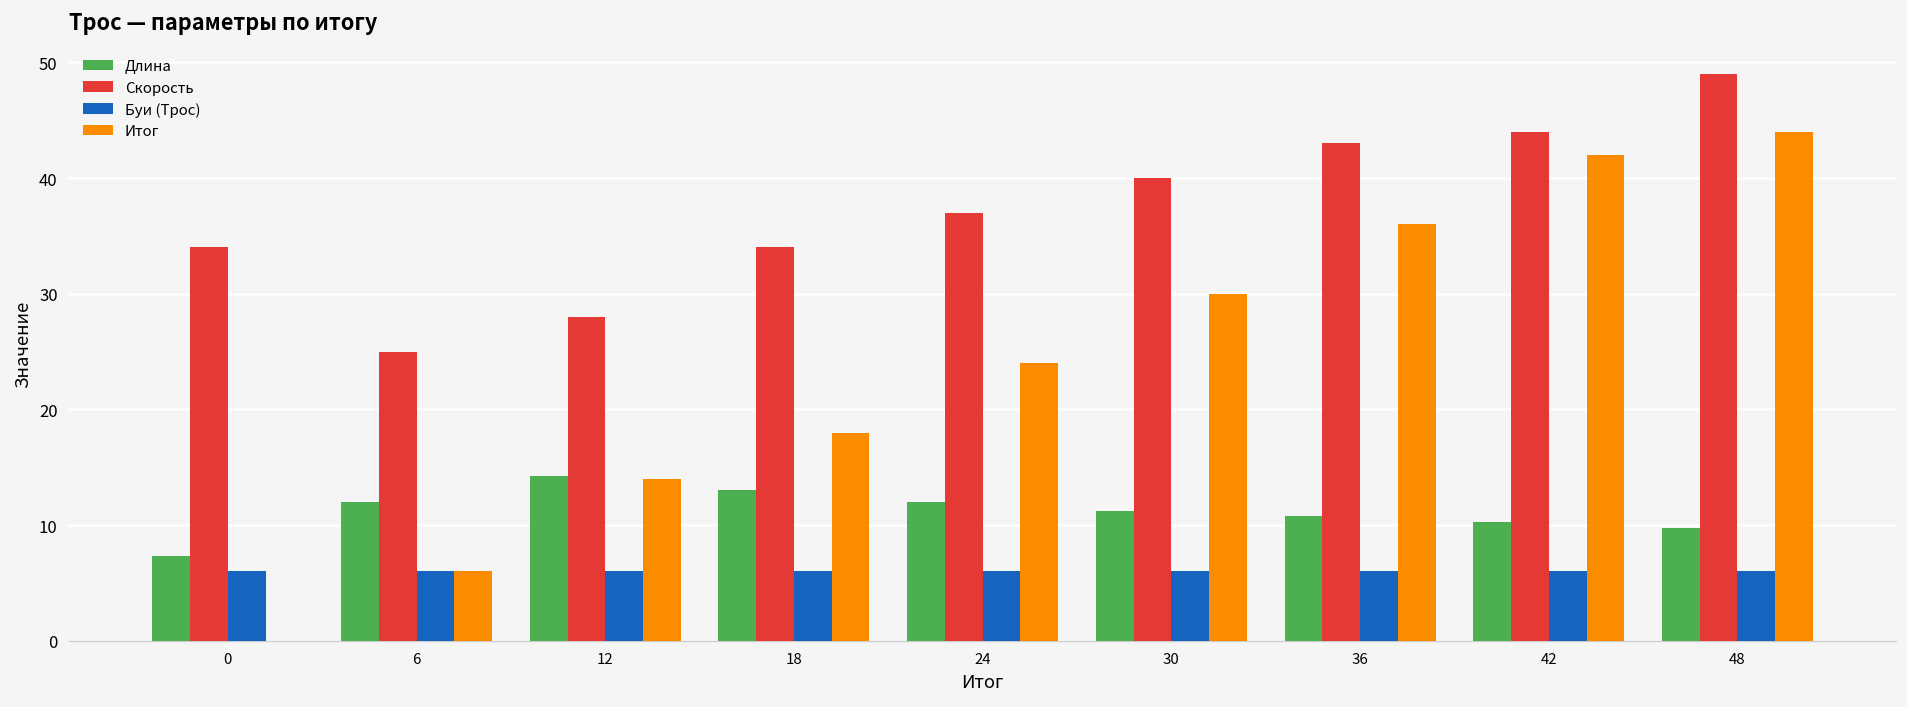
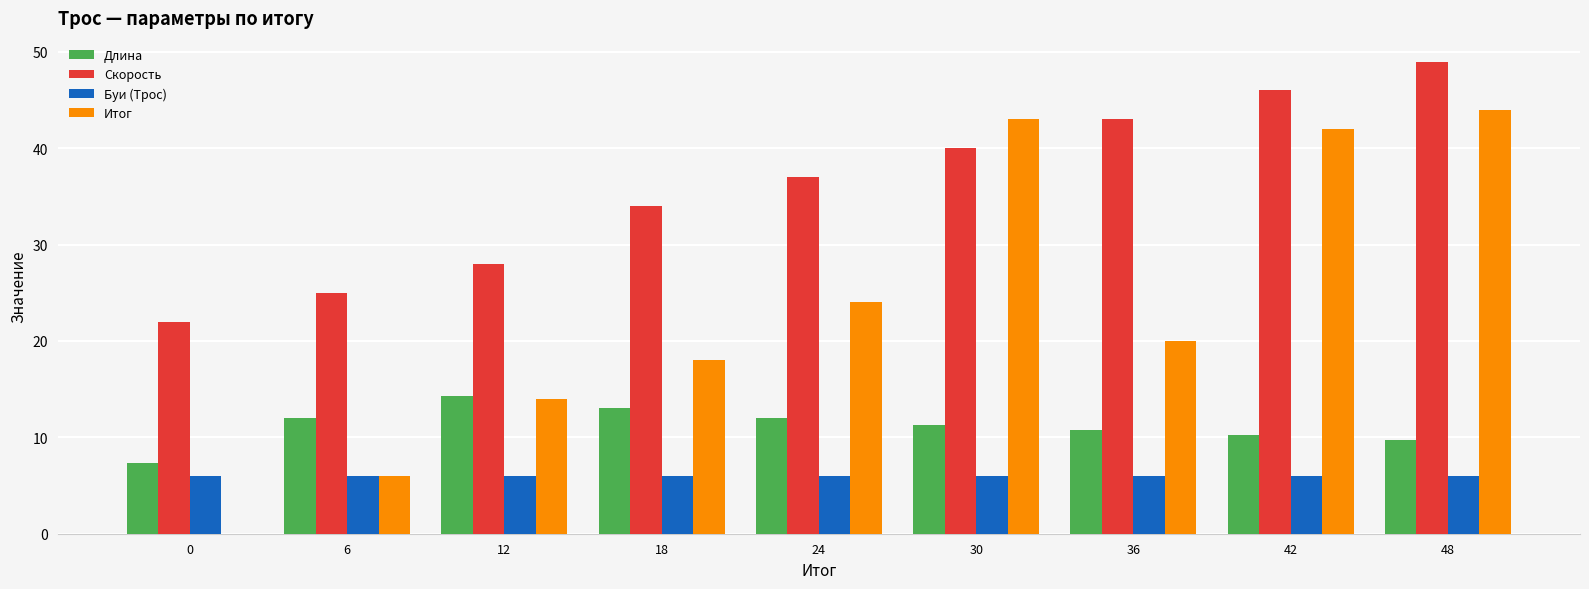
  {
    "Длина": {
      "0": 7,
      "6": 12,
      "12": 14,
      "18": 13,
      "24": 12,
      "30": 11,
      "36": 11,
      "42": 10,
      "48": 10
    },
    "Скорость": {
-     "0": 34,
+     "0": 22,
      "6": 25,
      "12": 28,
      "18": 34,
      "24": 37,
      "30": 40,
      "36": 43,
-     "42": 44,
+     "42": 46,
      "48": 49
    },
    "Буи (Трос)": {
      "0": 6,
      "6": 6,
      "12": 6,
      "18": 6,
      "24": 6,
      "30": 6,
      "36": 6,
      "42": 6,
      "48": 6
    },
    "Итог": {
      "0": 0,
      "6": 6,
      "12": 14,
      "18": 18,
      "24": 24,
-     "30": 30,
-     "36": 36,
+     "30": 43,
+     "36": 20,
      "42": 42,
      "48": 44
    }
  }
